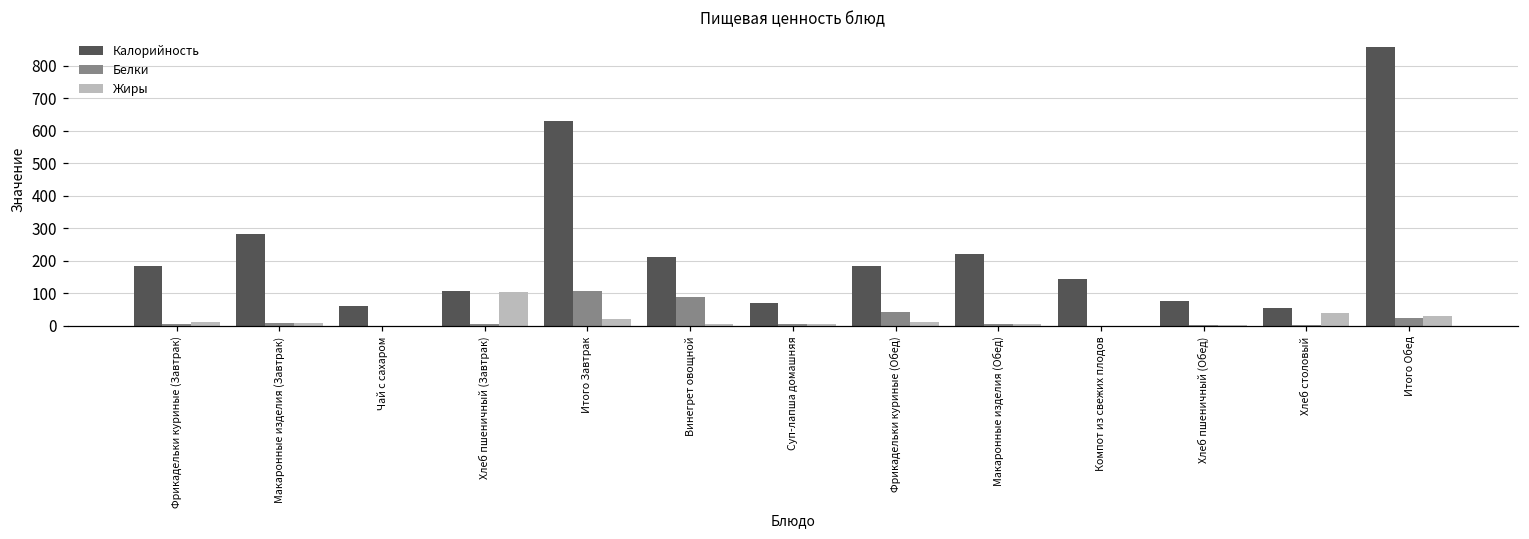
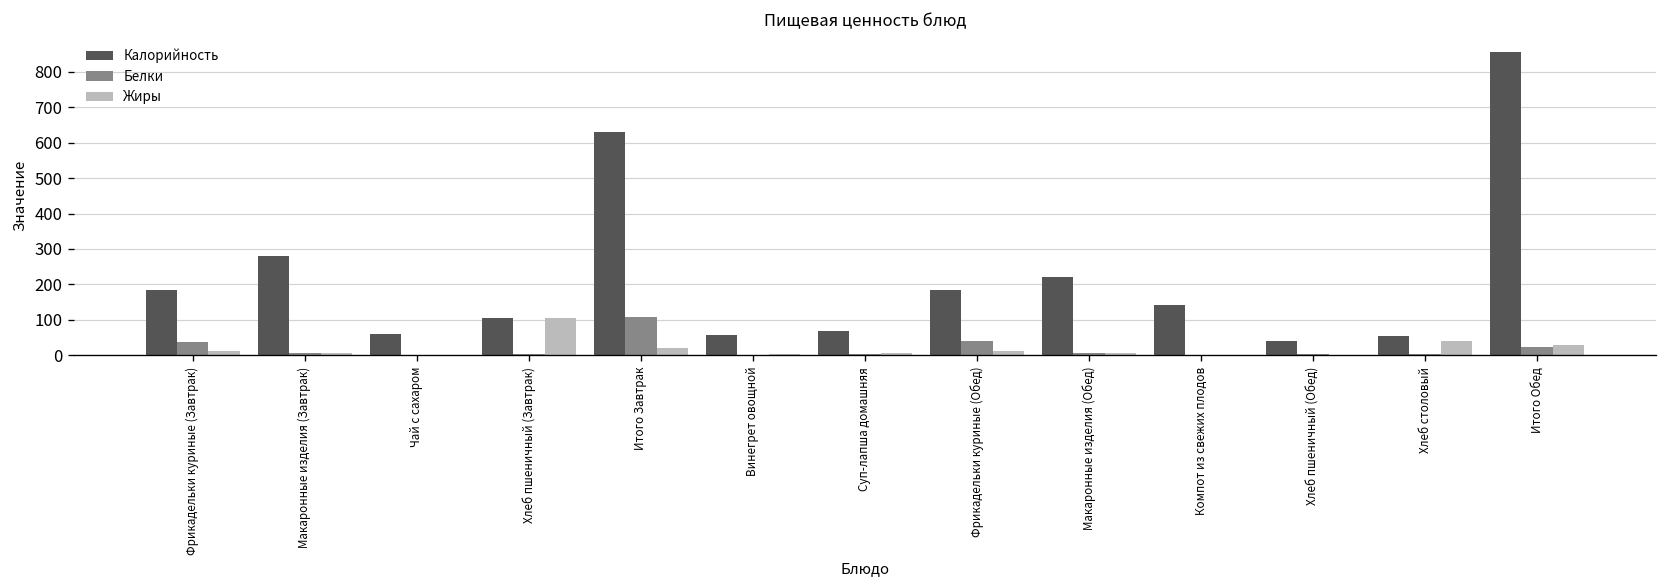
  {
    "Калорийность": {
      "Фрикадельки куриные (Завтрак)": 180,
      "Макаронные изделия (Завтрак)": 280,
      "Чай с сахаром": 60,
      "Хлеб пшеничный (Завтрак)": 110,
      "Итого Завтрак": 630,
-     "Винегрет овощной": 210,
+     "Винегрет овощной": 60,
      "Суп-лапша домашняя": 70,
      "Фрикадельки куриные (Обед)": 180,
      "Макаронные изделия (Обед)": 220,
      "Компот из свежих плодов": 140,
-     "Хлеб пшеничный (Обед)": 80,
+     "Хлеб пшеничный (Обед)": 40,
      "Хлеб столовый": 50,
      "Итого Обед": 860
    },
    "Белки": {
-     "Фрикадельки куриные (Завтрак)": 10,
+     "Фрикадельки куриные (Завтрак)": 40,
      "Итого Завтрак": 110,
-     "Винегрет овощной": 90,
+     "Винегрет овощной": 0,
      "Фрикадельки куриные (Обед)": 40,
      "Итого Обед": 20
    },
    "Жиры": {
      "Фрикадельки куриные (Завтрак)": 10,
      "Чай с сахаром": 0,
      "Хлеб пшеничный (Завтрак)": 100,
      "Итого Завтрак": 20,
      "Фрикадельки куриные (Обед)": 10,
      "Компот из свежих плодов": 0,
      "Хлеб столовый": 40,
      "Итого Обед": 30
    }
  }
